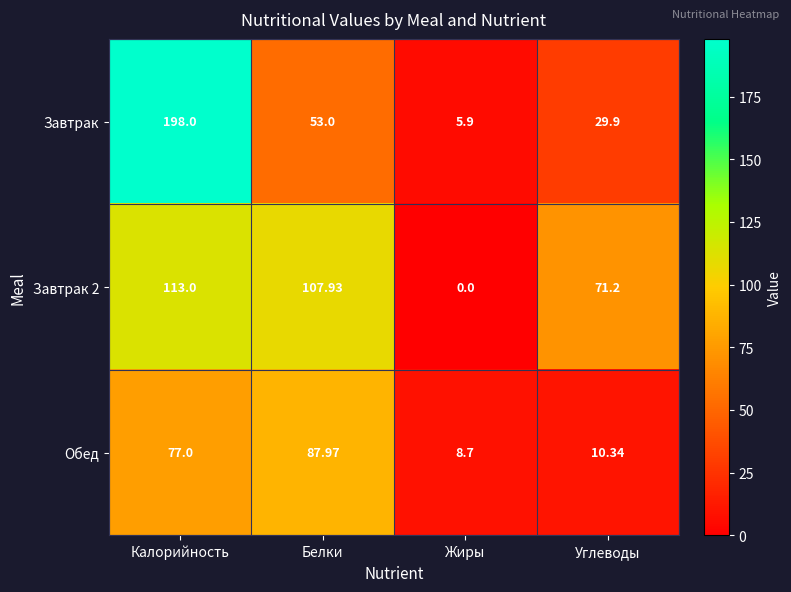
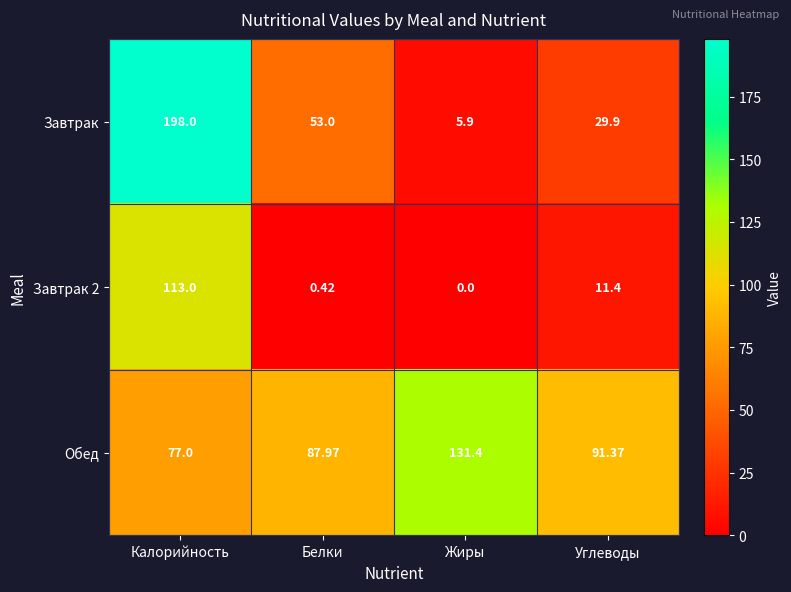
  {
    "Завтрак": {
      "Калорийность": 198.0,
      "Белки": 53.0,
      "Жиры": 5.9,
      "Углеводы": 29.9
    },
    "Завтрак 2": {
      "Калорийность": 113.0,
-     "Белки": 107.93,
+     "Белки": 0.42,
      "Жиры": 0.0,
-     "Углеводы": 71.2
+     "Углеводы": 11.4
    },
    "Обед": {
      "Калорийность": 77.0,
      "Белки": 87.97,
-     "Жиры": 8.7,
-     "Углеводы": 10.34
+     "Жиры": 131.4,
+     "Углеводы": 91.37
    }
  }
